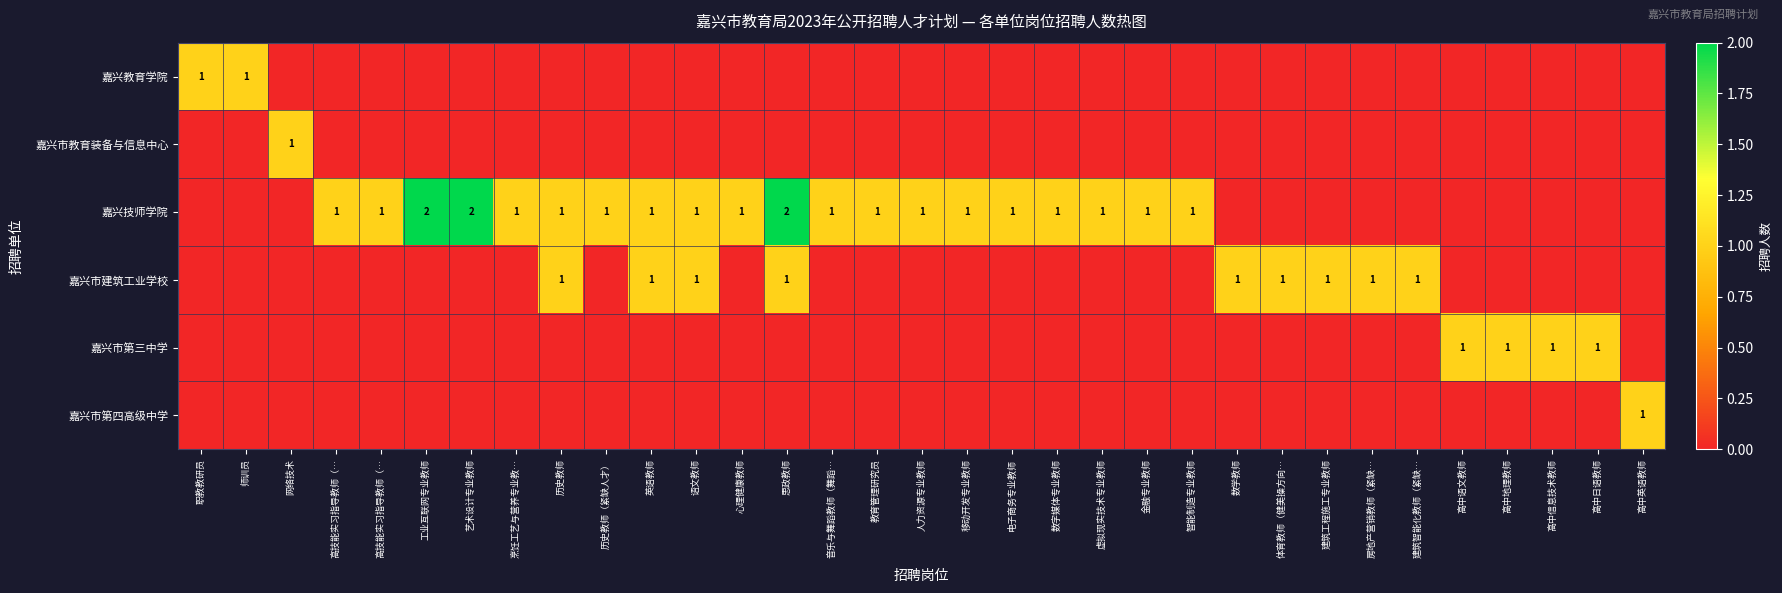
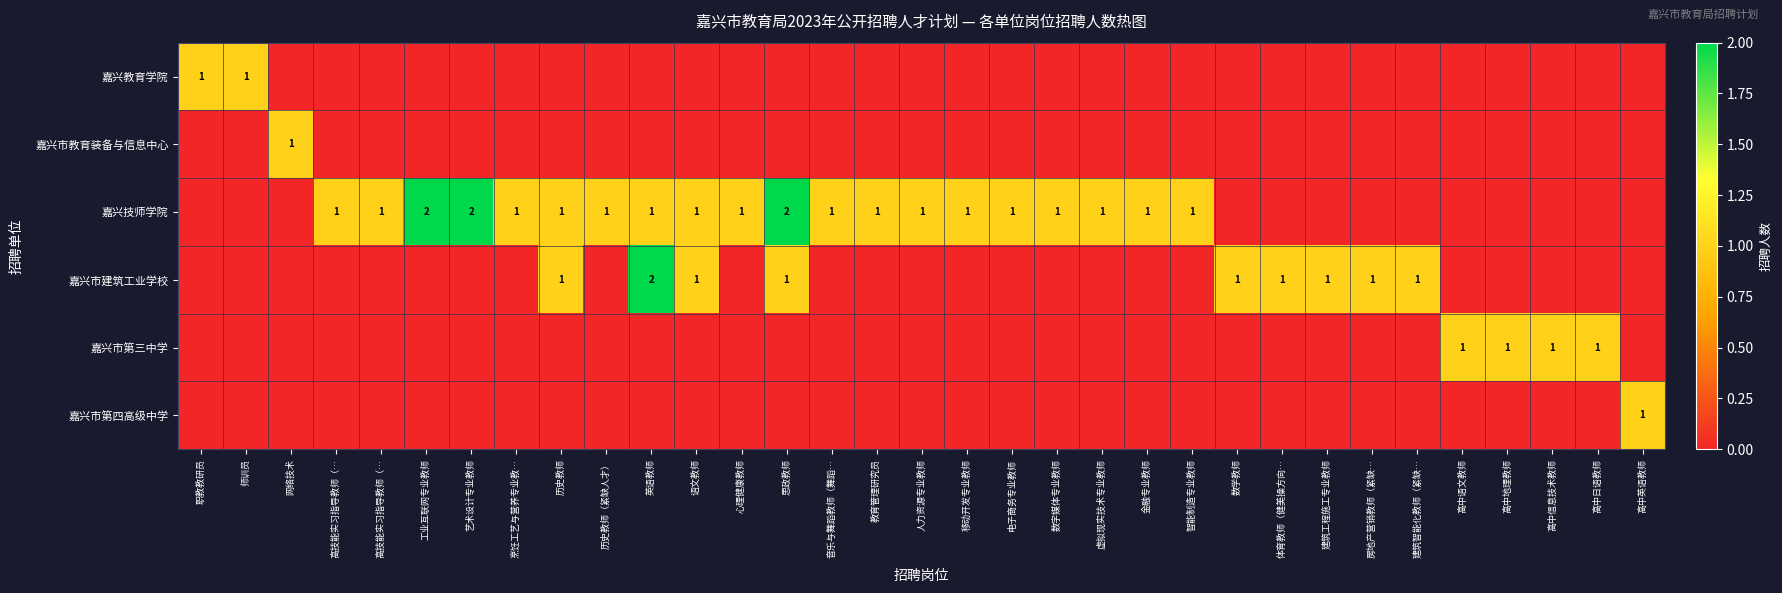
  {
    "嘉兴教育学院": {
      "职教教研员": 1,
      "师训员": 1
    },
    "嘉兴市教育装备与信息中心": {
      "网络技术": 1
    },
    "嘉兴技师学院": {
      "工业互联网专业教师": 2,
      "艺术设计专业教师": 2,
      "烹饪工艺与营养专业教…": 1,
      "历史教师": 1,
      "历史教师（紧缺人才）": 1,
      "英语教师": 1,
      "语文教师": 1,
      "心理健康教师": 1,
      "思政教师": 2,
      "音乐与舞蹈教师（舞蹈…": 1,
      "教育管理研究员": 1,
      "人力资源专业教师": 1,
      "移动开发专业教师": 1,
      "电子商务专业教师": 1,
      "数字媒体专业教师": 1,
      "虚拟现实技术专业教师": 1,
      "金融专业教师": 1,
      "智能制造专业教师": 1
    },
    "嘉兴市建筑工业学校": {
      "历史教师": 1,
-     "英语教师": 1,
+     "英语教师": 2,
      "语文教师": 1,
      "思政教师": 1,
      "数学教师": 1,
      "体育教师（健美操方向…": 1,
      "建筑工程施工专业教师": 1,
      "房地产营销教师（紧缺…": 1,
      "建筑智能化教师（紧缺…": 1
    },
    "嘉兴市第三中学": {
      "高中语文教师": 1,
      "高中地理教师": 1,
      "高中信息技术教师": 1,
      "高中日语教师": 1
    },
    "嘉兴市第四高级中学": {
      "高中英语教师": 1
    }
  }
